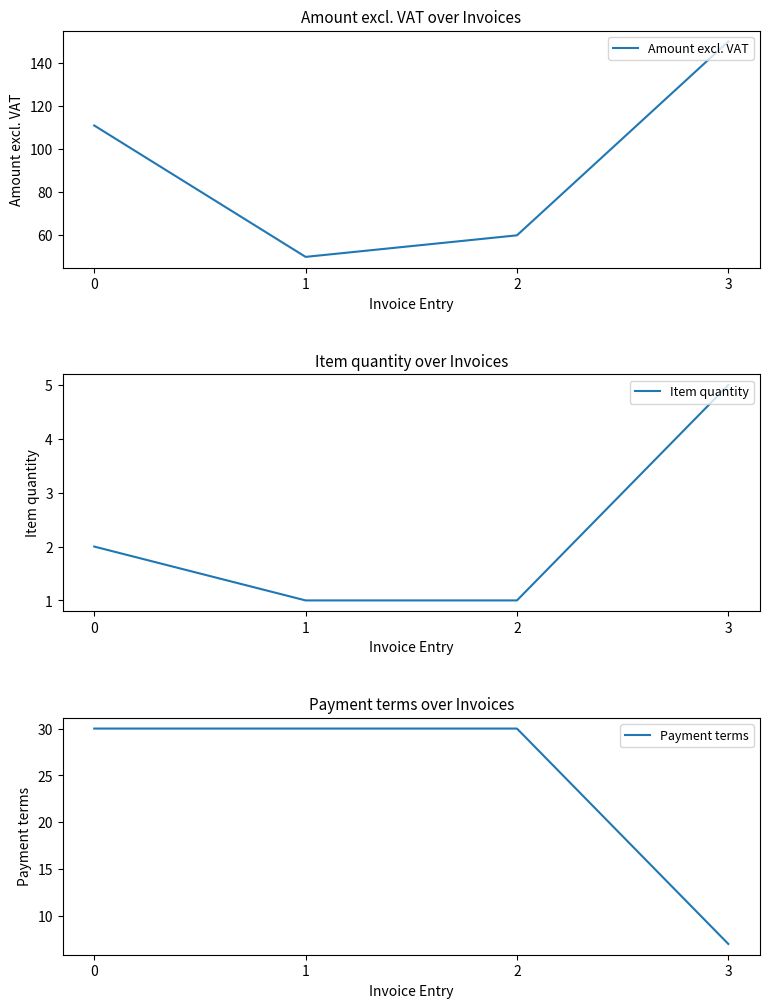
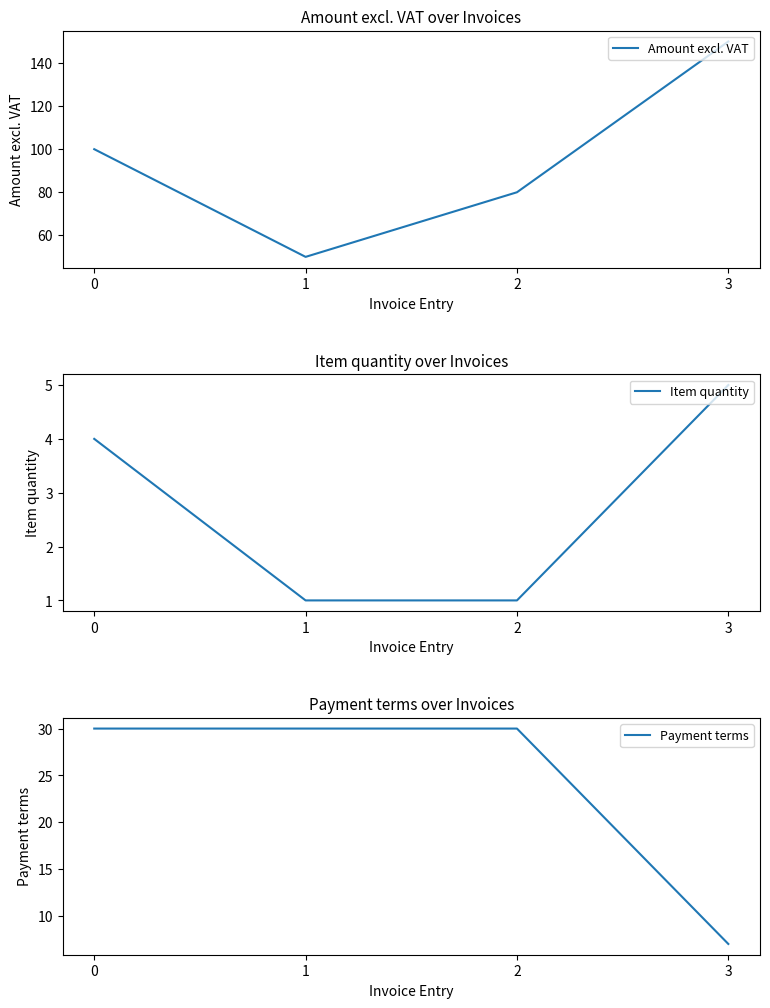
  {
    "Amount excl. VAT over Invoices": {
-     "0": 111,
+     "0": 100,
      "1": 50,
-     "2": 60
+     "2": 80
    },
    "Item quantity over Invoices": {
-     "0": 2,
+     "0": 4,
      "1": 1,
      "2": 1
    },
    "Payment terms over Invoices": {
      "0": 30,
      "1": 30,
      "2": 30,
      "3": 7
    }
  }
